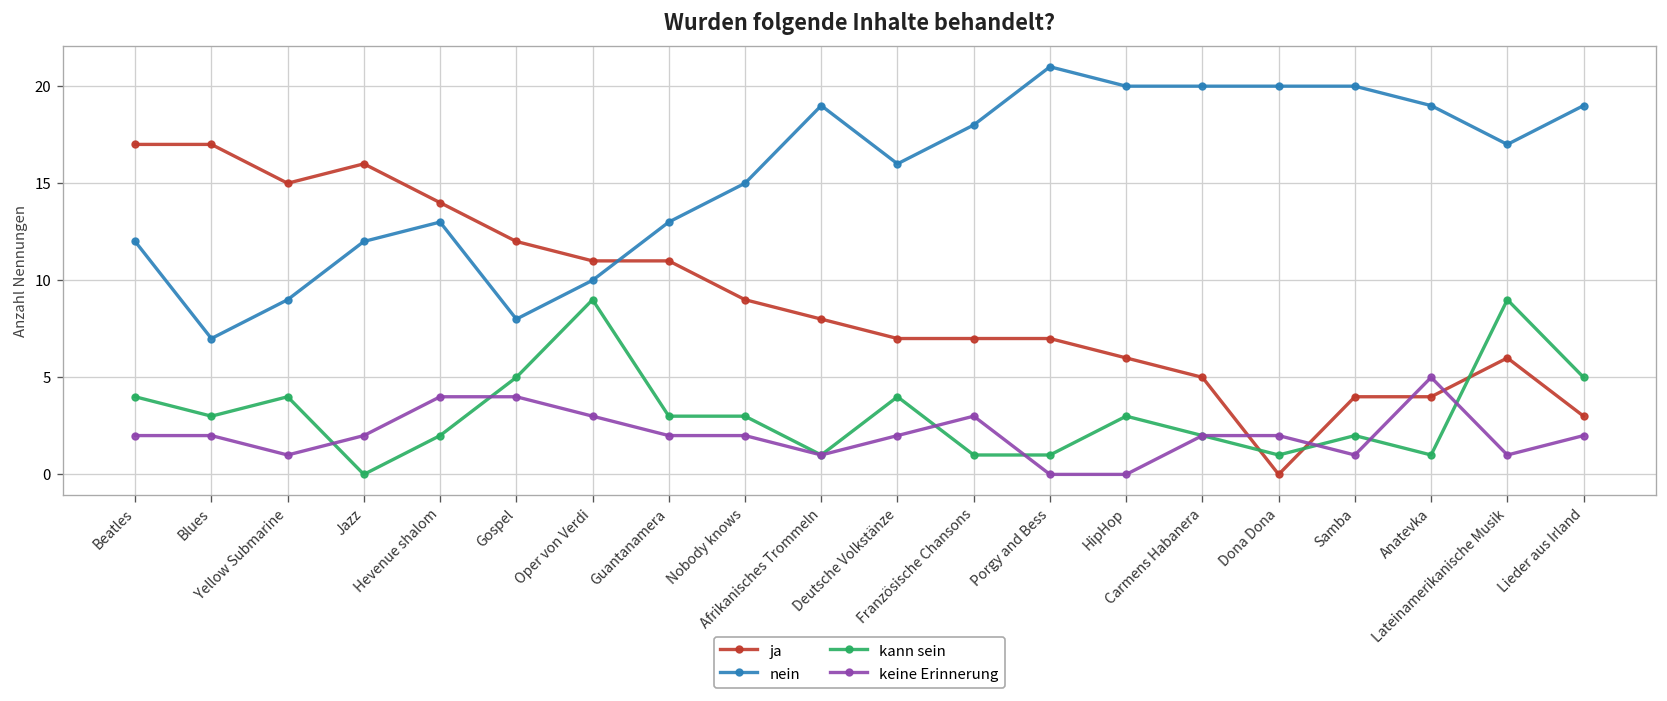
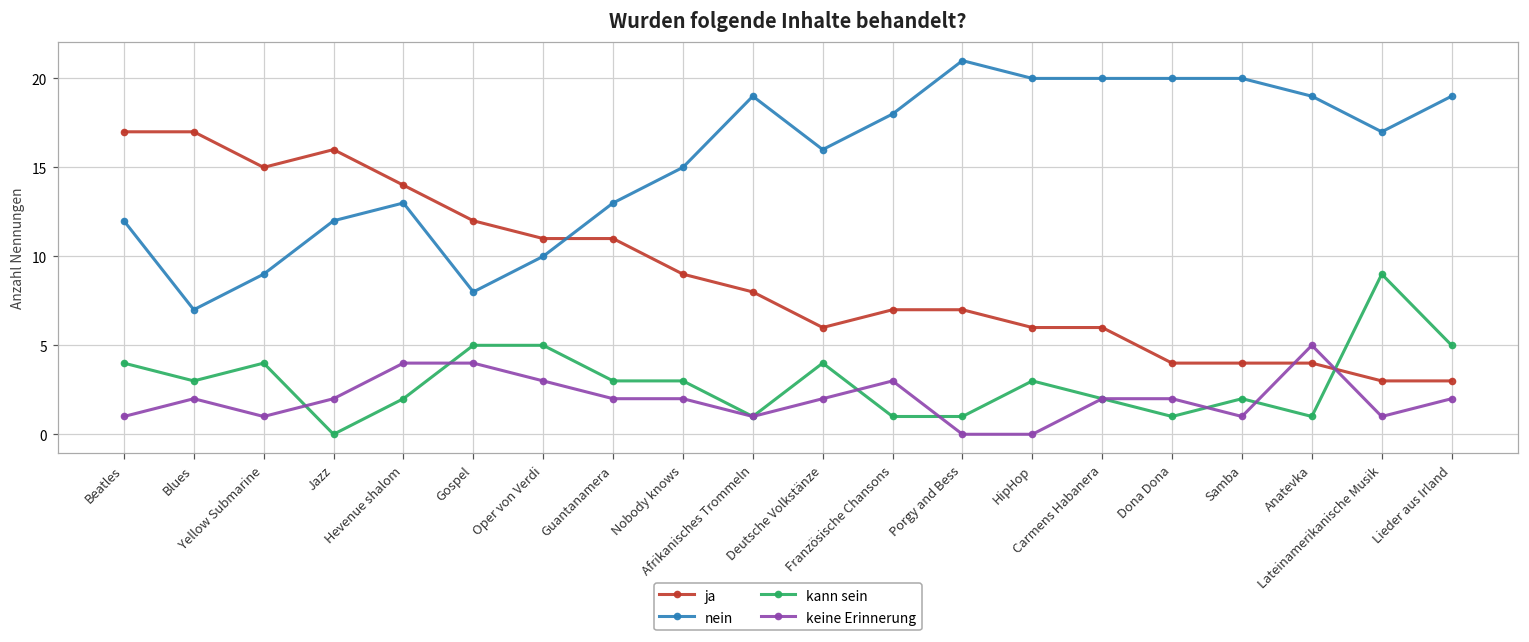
  {
    "ja": {
      "Beatles": 17,
      "Blues": 17,
      "Yellow Submarine": 15,
      "Jazz": 16,
      "Hevenue shalom": 14,
      "Gospel": 12,
      "Oper von Verdi": 11,
      "Guantanamera": 11,
      "Nobody knows": 9,
      "Afrikanisches Trommeln": 8,
-     "Deutsche Volkstänze": 7,
+     "Deutsche Volkstänze": 6,
      "Französische Chansons": 7,
      "Porgy and Bess": 7,
      "HipHop": 6,
-     "Carmens Habanera": 5,
-     "Dona Dona": 0,
+     "Carmens Habanera": 6,
+     "Dona Dona": 4,
      "Samba": 4,
      "Anatevka": 4,
-     "Lateinamerikanische Musik": 6,
+     "Lateinamerikanische Musik": 3,
      "Lieder aus Irland": 3
    },
    "nein": {
      "Beatles": 12,
      "Blues": 7,
      "Yellow Submarine": 9,
      "Jazz": 12,
      "Hevenue shalom": 13,
      "Gospel": 8,
      "Oper von Verdi": 10,
      "Guantanamera": 13,
      "Nobody knows": 15,
      "Afrikanisches Trommeln": 19,
      "Deutsche Volkstänze": 16,
      "Französische Chansons": 18,
      "Porgy and Bess": 21,
      "HipHop": 20,
      "Carmens Habanera": 20,
      "Dona Dona": 20,
      "Samba": 20,
      "Anatevka": 19,
      "Lateinamerikanische Musik": 17,
      "Lieder aus Irland": 19
    },
    "kann sein": {
      "Beatles": 4,
      "Blues": 3,
      "Yellow Submarine": 4,
      "Jazz": 0,
      "Hevenue shalom": 2,
      "Gospel": 5,
-     "Oper von Verdi": 9,
+     "Oper von Verdi": 5,
      "Guantanamera": 3,
      "Nobody knows": 3,
      "Deutsche Volkstänze": 4,
      "Französische Chansons": 1,
      "Porgy and Bess": 1,
      "HipHop": 3,
      "Dona Dona": 1,
      "Samba": 2,
      "Anatevka": 1,
      "Lateinamerikanische Musik": 9,
      "Lieder aus Irland": 5
    },
    "keine Erinnerung": {
-     "Beatles": 2,
+     "Beatles": 1,
      "Blues": 2,
      "Yellow Submarine": 1,
      "Jazz": 2,
      "Hevenue shalom": 4,
      "Gospel": 4,
      "Oper von Verdi": 3,
      "Guantanamera": 2,
      "Nobody knows": 2,
      "Deutsche Volkstänze": 2,
      "Französische Chansons": 3,
      "Porgy and Bess": 0,
      "HipHop": 0,
      "Dona Dona": 2,
      "Samba": 1,
      "Anatevka": 5,
      "Lateinamerikanische Musik": 1,
      "Lieder aus Irland": 2
    }
  }
